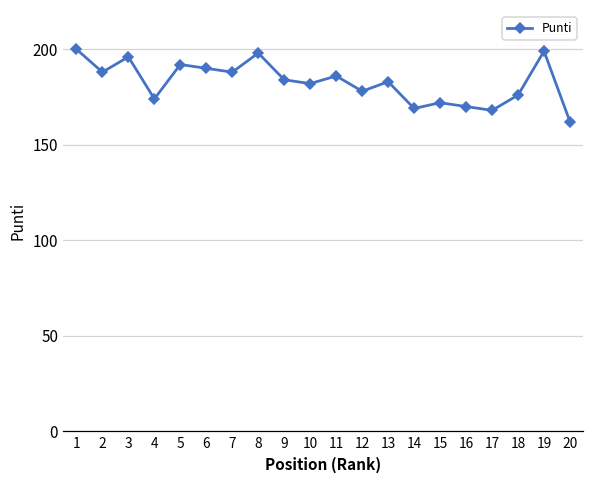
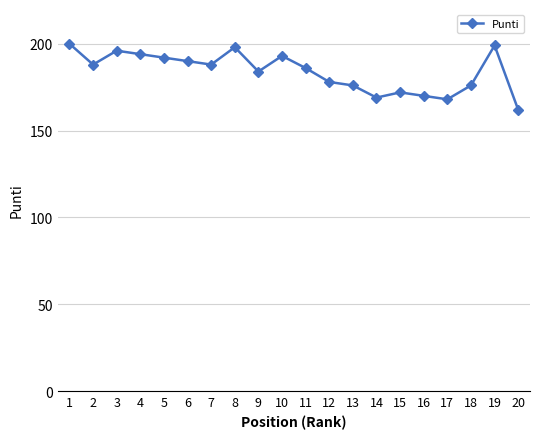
  {
    "1": 200,
    "2": 188,
    "3": 196,
-   "4": 174,
+   "4": 194,
    "5": 192,
    "6": 190,
    "7": 188,
    "8": 198,
    "9": 184,
-   "10": 182,
+   "10": 193,
    "11": 186,
    "12": 178,
-   "13": 183,
+   "13": 176,
    "14": 169,
    "15": 172,
    "16": 170,
    "17": 168,
    "18": 176,
    "19": 199,
    "20": 162
  }
